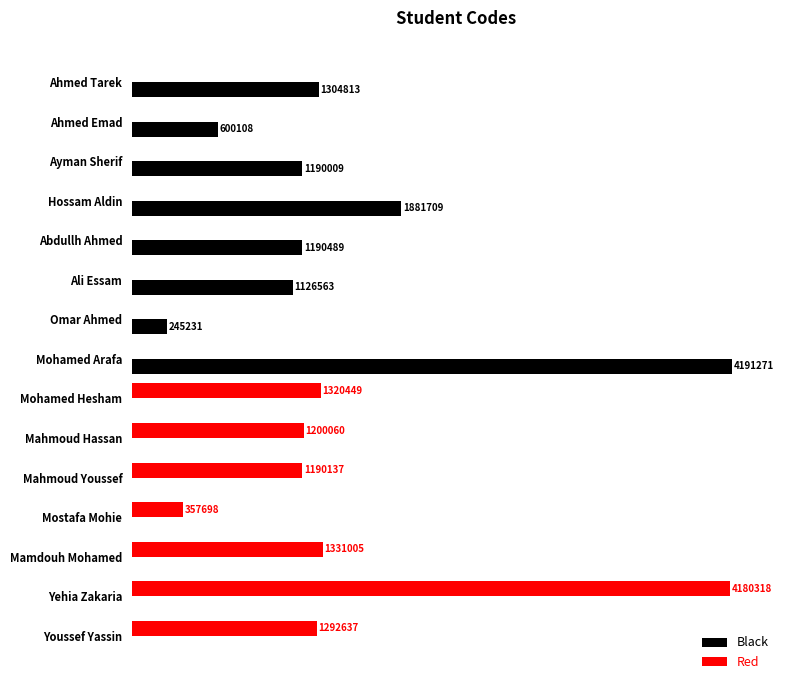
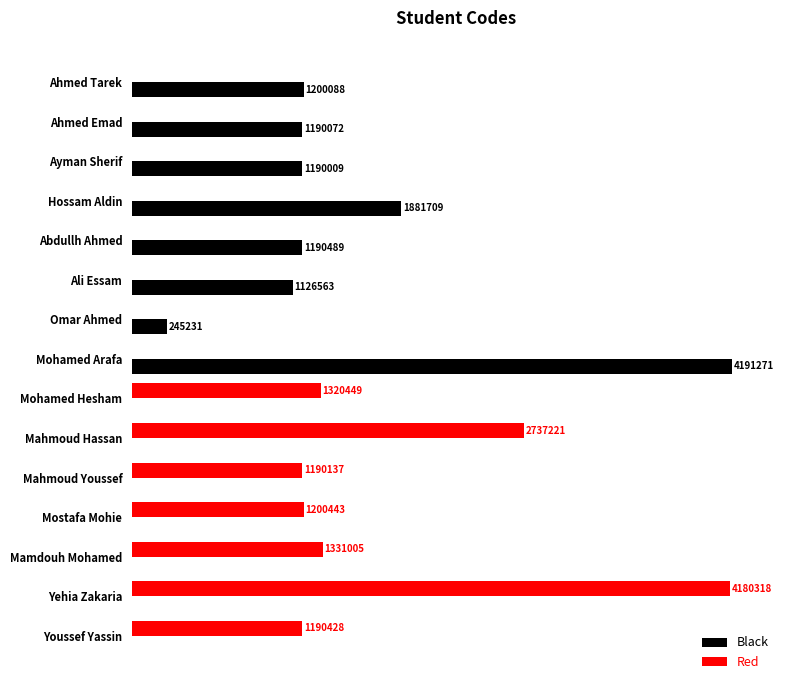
  {
    "Black": {
-     "Ahmed Tarek": 1304813,
-     "Ahmed Emad": 600108,
+     "Ahmed Tarek": 1200088,
+     "Ahmed Emad": 1190072,
      "Ayman Sherif": 1190009,
      "Hossam Aldin": 1881709,
      "Abdullh Ahmed": 1190489,
      "Ali Essam": 1126563,
      "Omar Ahmed": 245231,
      "Mohamed Arafa": 4191271
    },
    "Red": {
      "Mohamed Hesham": 1320449,
-     "Mahmoud Hassan": 1200060,
+     "Mahmoud Hassan": 2737221,
      "Mahmoud Youssef": 1190137,
-     "Mostafa Mohie": 357698,
+     "Mostafa Mohie": 1200443,
      "Mamdouh Mohamed": 1331005,
      "Yehia Zakaria": 4180318,
-     "Youssef Yassin": 1292637
+     "Youssef Yassin": 1190428
    }
  }
